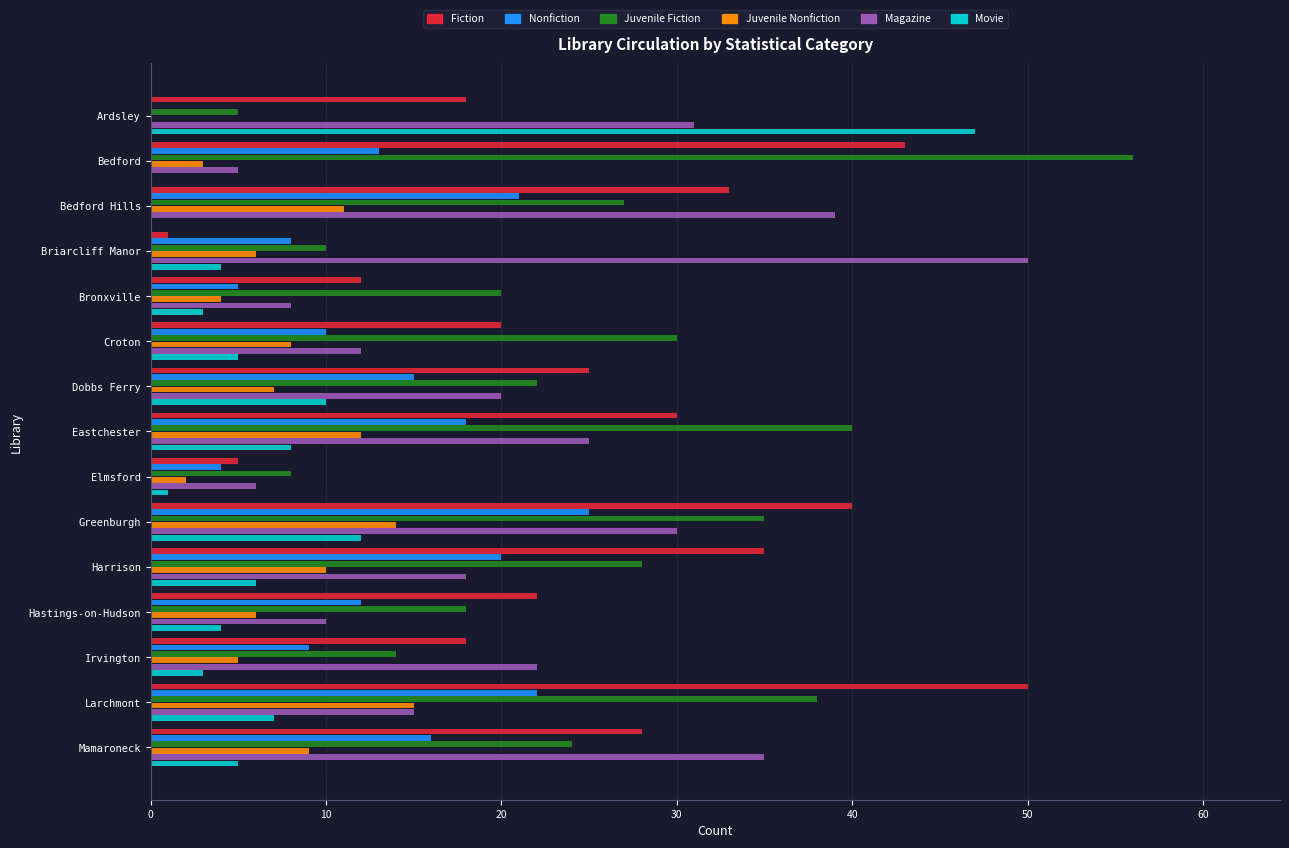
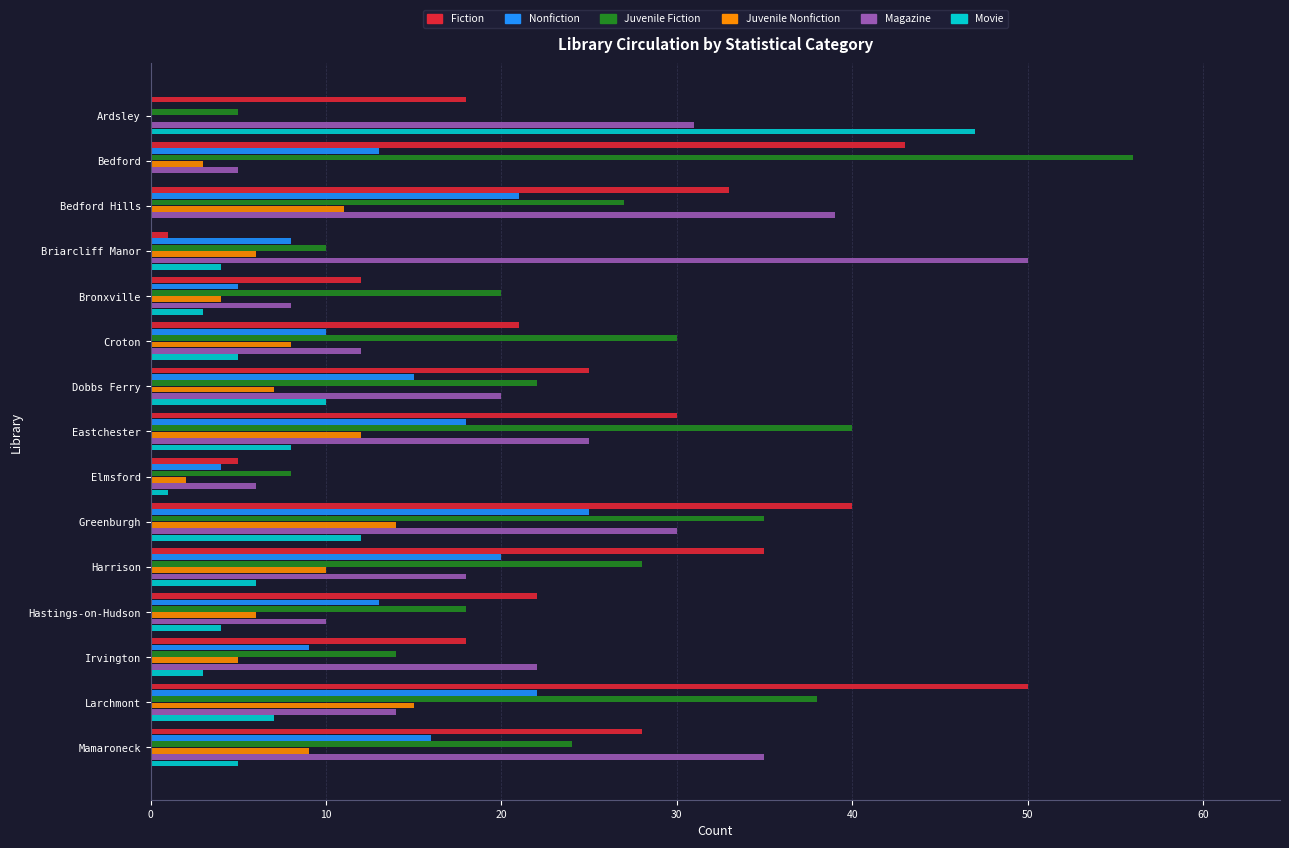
  {
    "Fiction": {
      "Ardsley": 18,
      "Bedford": 43,
      "Bedford Hills": 33,
      "Briarcliff Manor": 1,
      "Bronxville": 12,
-     "Croton": 20,
+     "Croton": 21,
      "Dobbs Ferry": 25,
      "Eastchester": 30,
      "Elmsford": 5,
      "Greenburgh": 40,
      "Harrison": 35,
      "Hastings-on-Hudson": 22,
      "Irvington": 18,
      "Larchmont": 50,
      "Mamaroneck": 28
    },
    "Nonfiction": {
      "Ardsley": 0,
      "Bedford": 13,
      "Bedford Hills": 21,
      "Briarcliff Manor": 8,
      "Bronxville": 5,
      "Croton": 10,
      "Dobbs Ferry": 15,
      "Eastchester": 18,
      "Elmsford": 4,
      "Greenburgh": 25,
      "Harrison": 20,
-     "Hastings-on-Hudson": 12,
+     "Hastings-on-Hudson": 13,
      "Irvington": 9,
      "Larchmont": 22,
      "Mamaroneck": 16
    },
    "Juvenile Fiction": {
      "Ardsley": 5,
      "Bedford": 56,
      "Bedford Hills": 27,
      "Briarcliff Manor": 10,
      "Bronxville": 20,
      "Croton": 30,
      "Dobbs Ferry": 22,
      "Eastchester": 40,
      "Elmsford": 8,
      "Greenburgh": 35,
      "Harrison": 28,
      "Hastings-on-Hudson": 18,
      "Irvington": 14,
      "Larchmont": 38,
      "Mamaroneck": 24
    },
    "Juvenile Nonfiction": {
      "Ardsley": 0,
      "Bedford": 3,
      "Bedford Hills": 11,
      "Briarcliff Manor": 6,
      "Bronxville": 4,
      "Croton": 8,
      "Dobbs Ferry": 7,
      "Eastchester": 12,
      "Elmsford": 2,
      "Greenburgh": 14,
      "Harrison": 10,
      "Hastings-on-Hudson": 6,
      "Irvington": 5,
      "Larchmont": 15,
      "Mamaroneck": 9
    },
    "Magazine": {
      "Ardsley": 31,
      "Bedford": 5,
      "Bedford Hills": 39,
      "Briarcliff Manor": 50,
      "Bronxville": 8,
      "Croton": 12,
      "Dobbs Ferry": 20,
      "Eastchester": 25,
      "Elmsford": 6,
      "Greenburgh": 30,
      "Harrison": 18,
      "Hastings-on-Hudson": 10,
      "Irvington": 22,
-     "Larchmont": 15,
+     "Larchmont": 14,
      "Mamaroneck": 35
    },
    "Movie": {
      "Ardsley": 47,
      "Bedford": 0,
      "Bedford Hills": 0,
      "Briarcliff Manor": 4,
      "Bronxville": 3,
      "Croton": 5,
      "Dobbs Ferry": 10,
      "Eastchester": 8,
      "Elmsford": 1,
      "Greenburgh": 12,
      "Harrison": 6,
      "Hastings-on-Hudson": 4,
      "Irvington": 3,
      "Larchmont": 7,
      "Mamaroneck": 5
    }
  }
